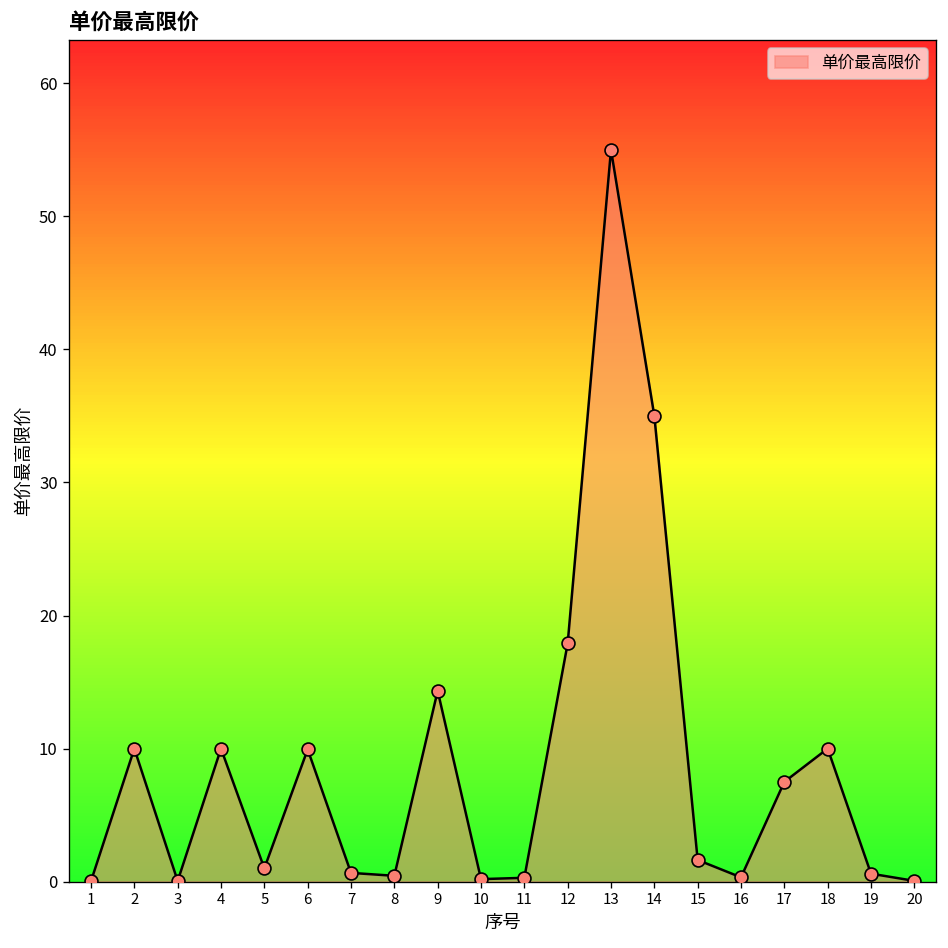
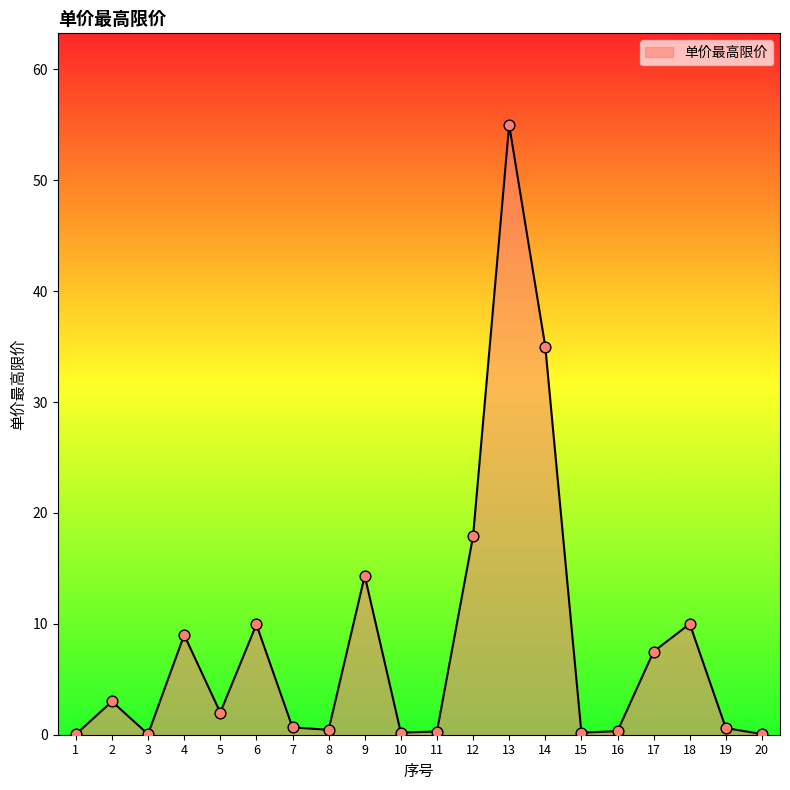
  {
    "1": 0.0,
-   "2": 10,
+   "2": 3,
    "3": 0.1,
-   "4": 10,
-   "5": 1,
+   "4": 9,
+   "5": 2,
    "6": 9.9,
    "7": 0.7,
    "8": 0.4,
    "9": 14.3,
    "10": 0.2,
    "11": 0.3,
    "12": 17.9,
    "13": 55.0,
    "14": 35.0,
-   "15": 1.6,
+   "15": 0.2,
    "16": 0.3,
    "17": 7.5,
    "18": 10.0,
    "19": 0.6,
    "20": 0.1
  }
